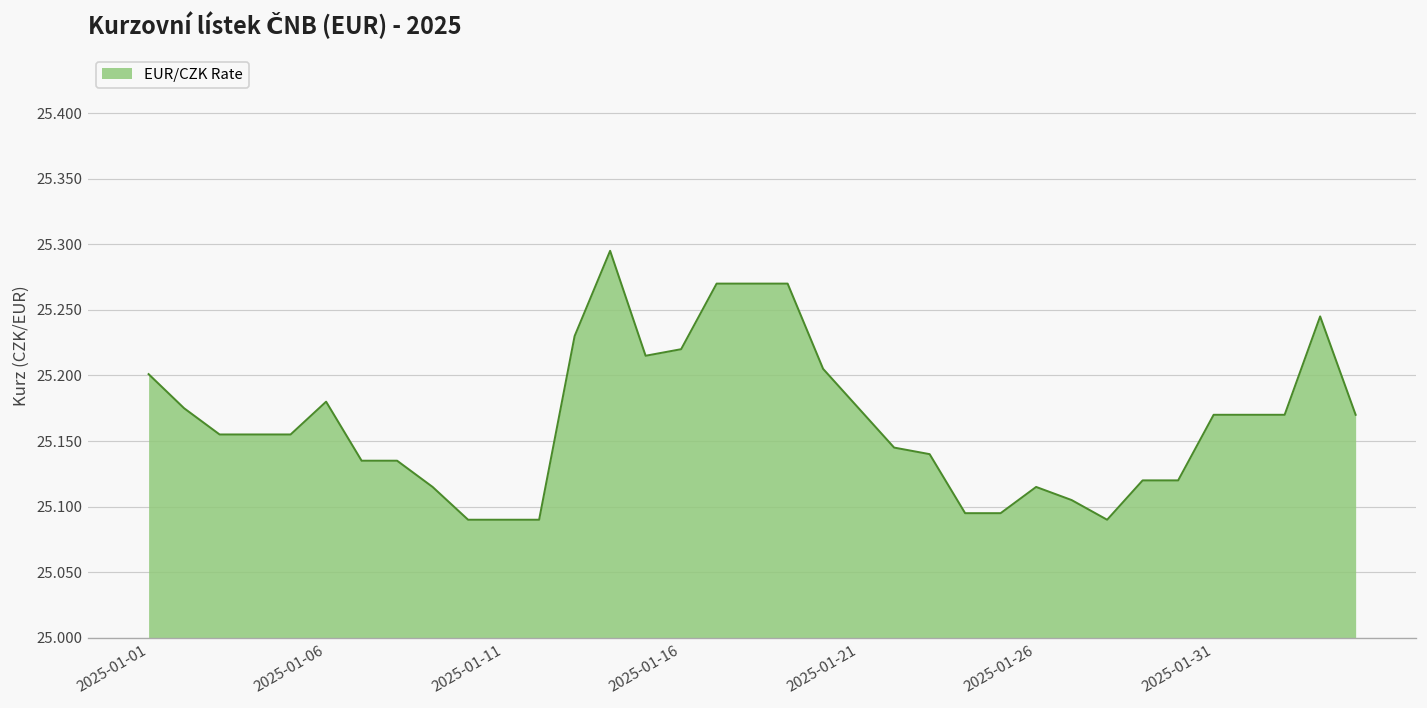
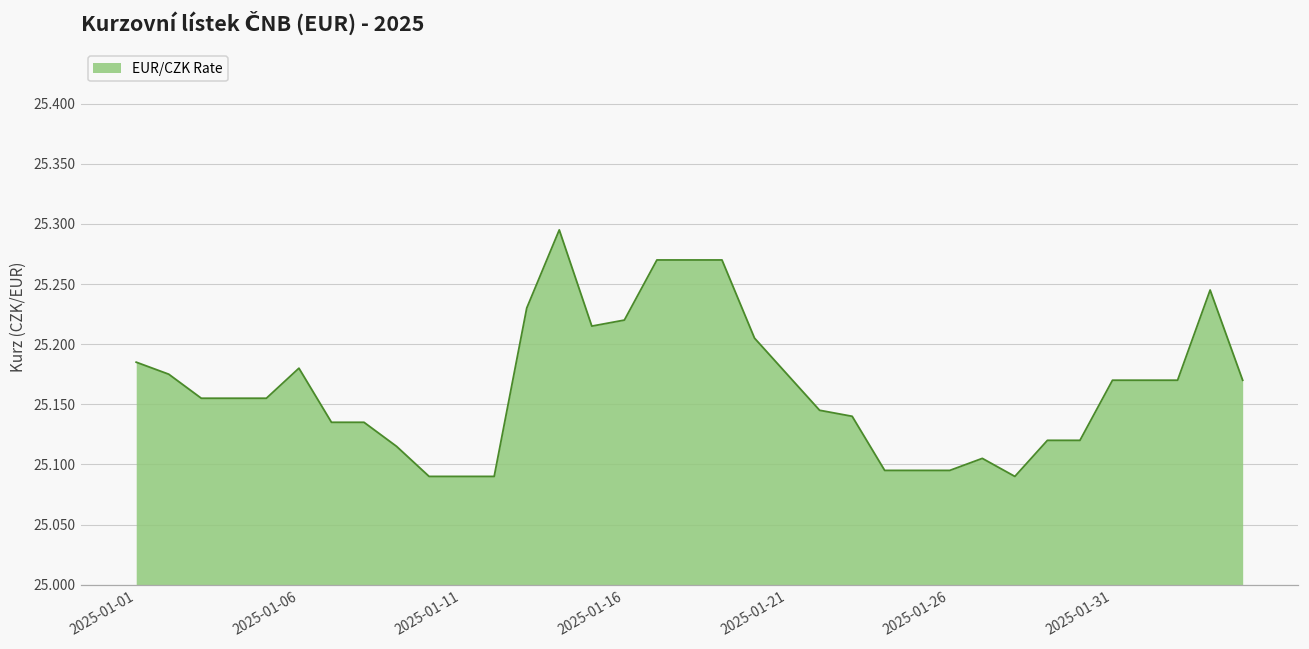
  {
-   "2025-01-01": 25.201,
+   "2025-01-01": 25.185,
    "2025-01-06": 25.180,
    "2025-01-11": 25.090,
    "2025-01-16": 25.220,
    "2025-01-21": 25.175,
-   "2025-01-26": 25.115,
+   "2025-01-26": 25.095,
    "2025-01-31": 25.170
  }
